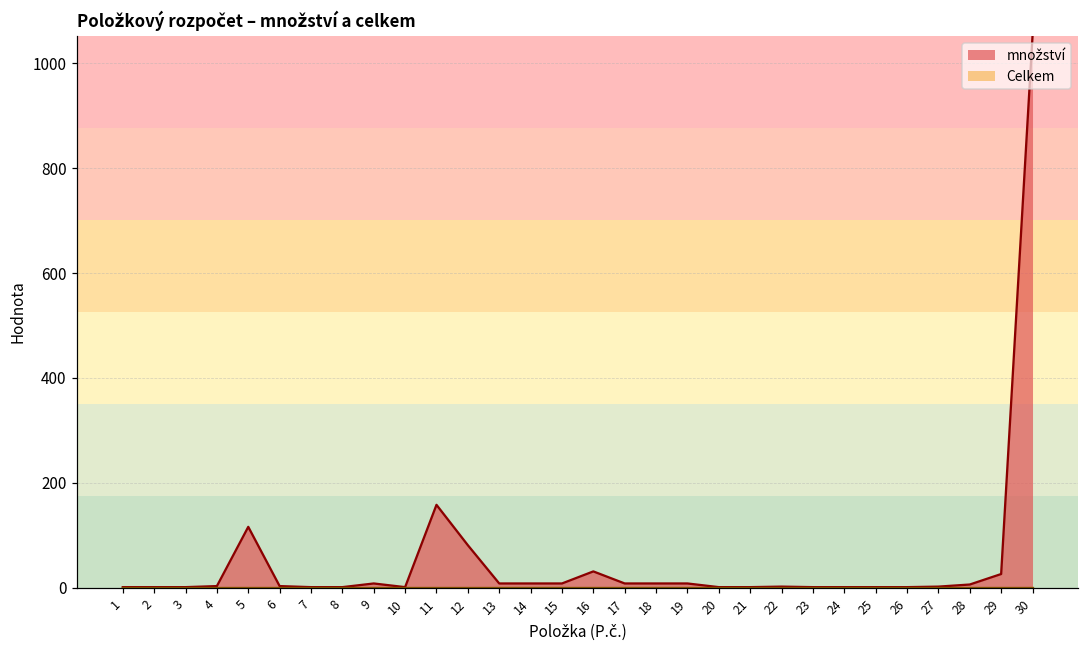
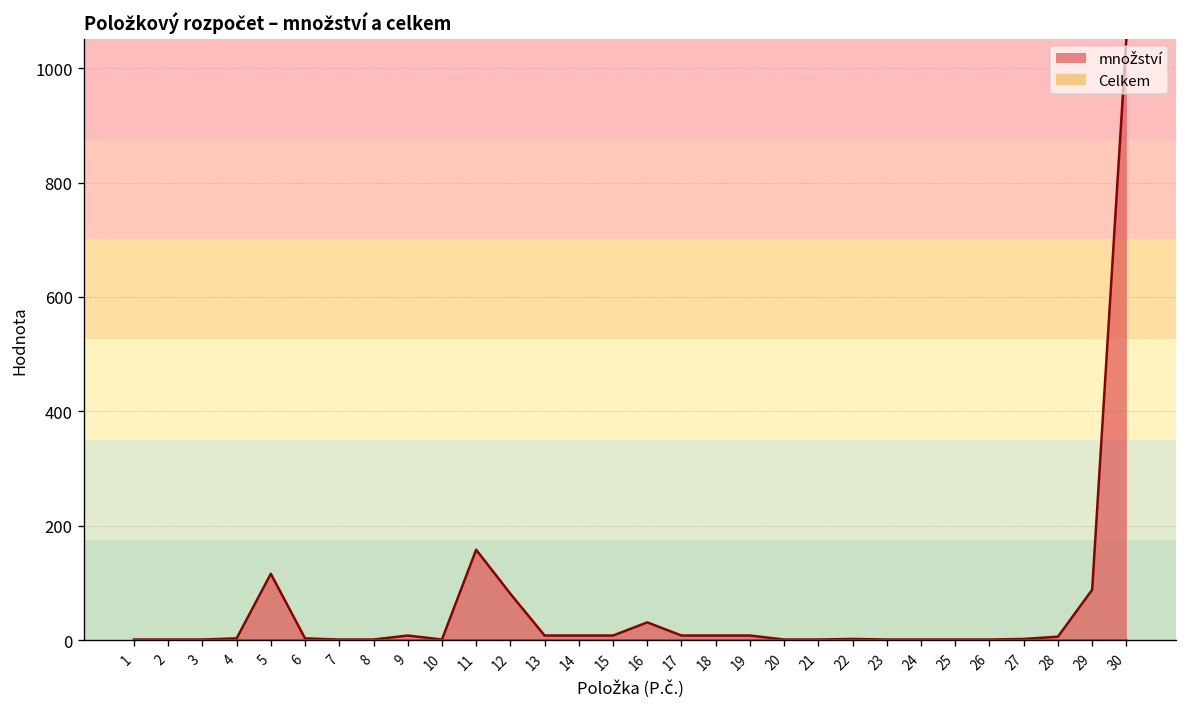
  {
    "množství": {
      "5": 120,
      "9": 10,
      "11": 160,
      "12": 80,
      "13": 10,
      "14": 10,
      "15": 10,
      "16": 30,
      "17": 10,
      "18": 10,
      "19": 10,
      "28": 10,
-     "29": 30,
+     "29": 90,
      "30": 1050
    },
    "Celkem": {
      "5": 0,
      "9": 0,
      "11": 0,
      "12": 0,
      "13": 0,
      "14": 0,
      "15": 0,
      "16": 0,
      "17": 0,
      "18": 0,
      "19": 0,
      "28": 0,
      "29": 0,
      "30": 0
    }
  }
